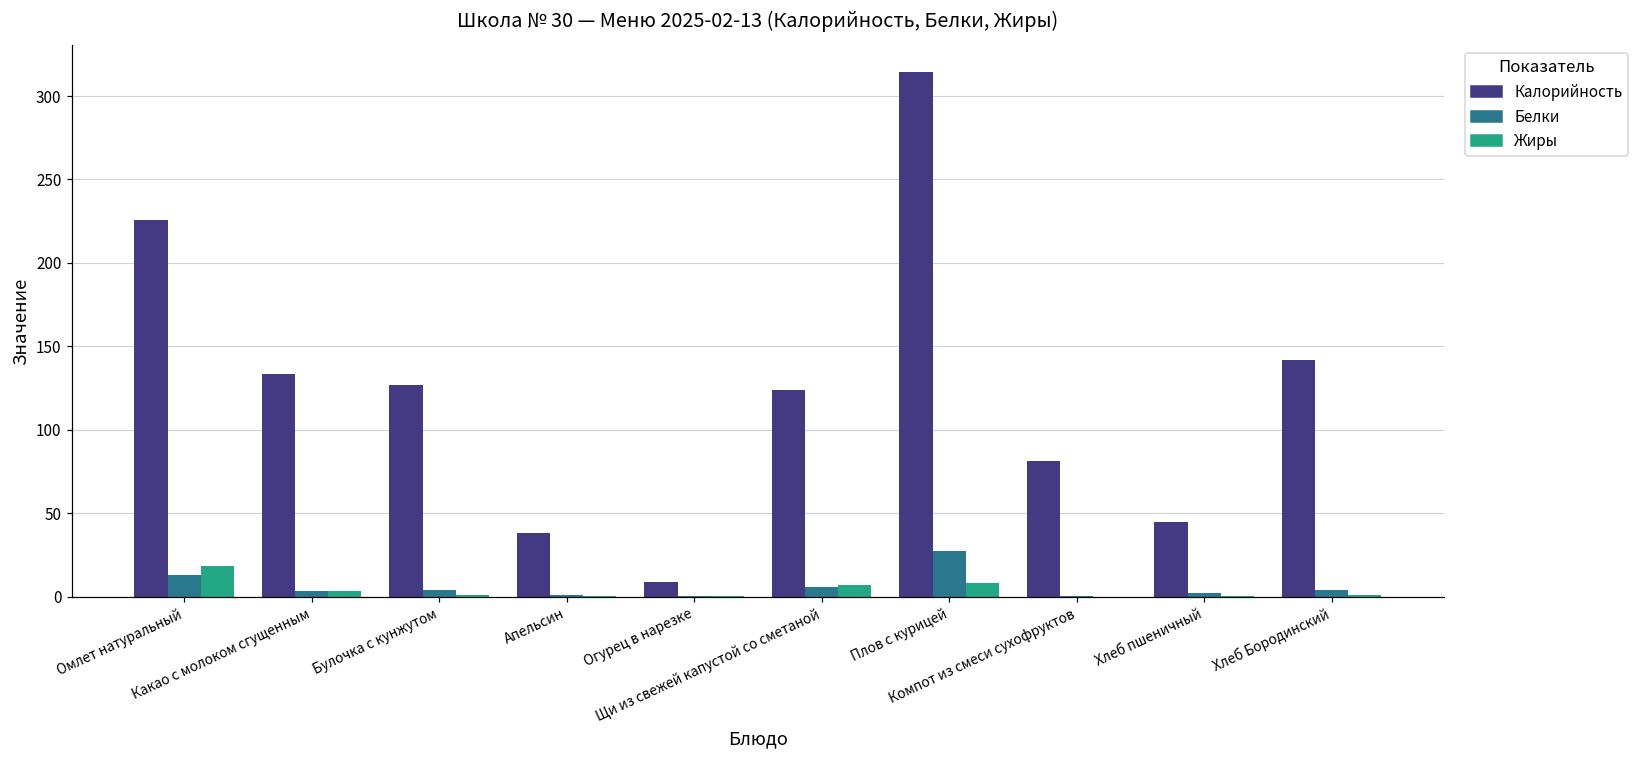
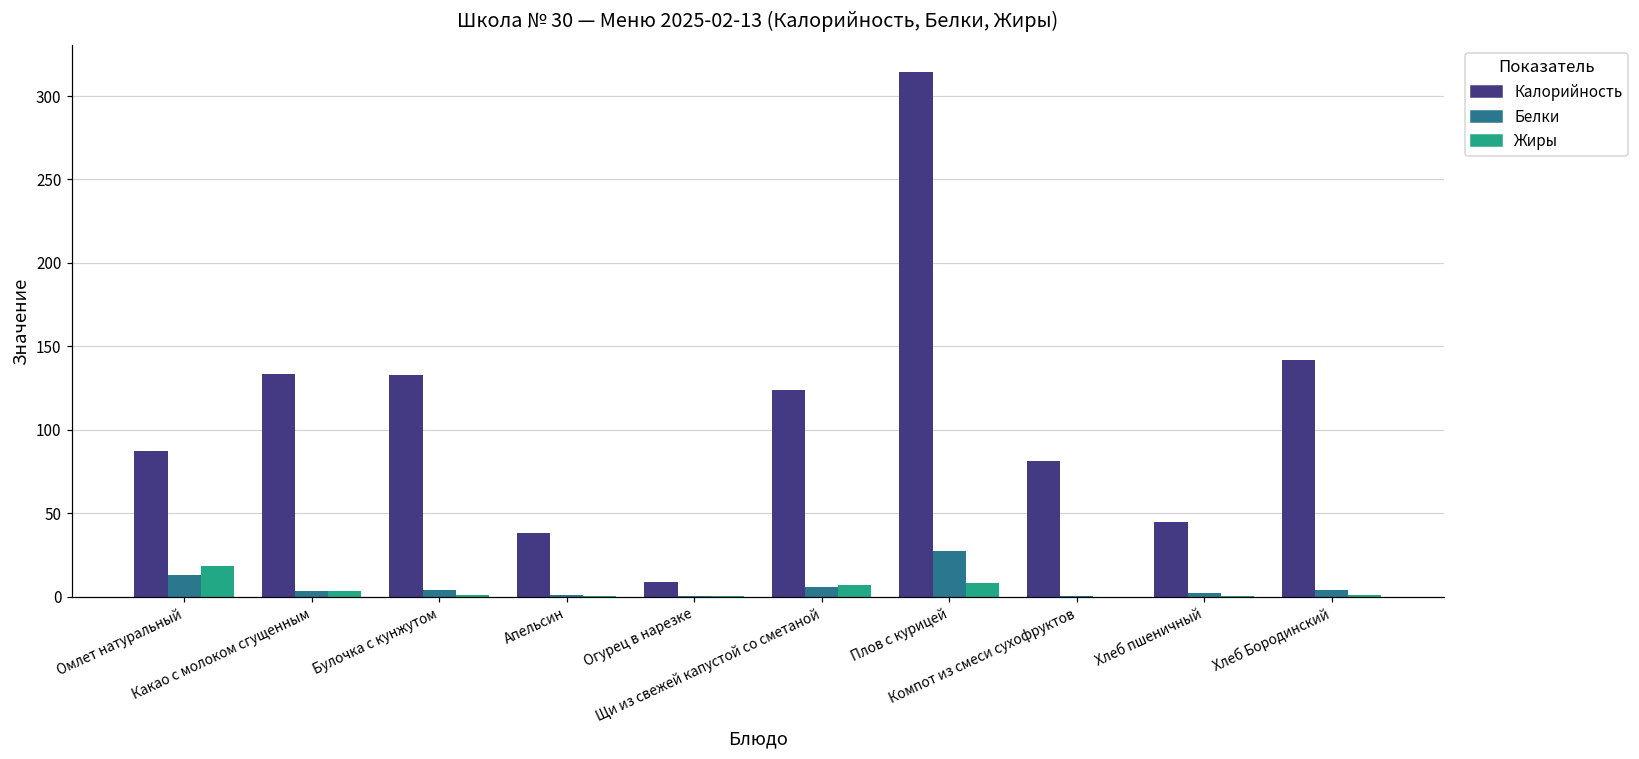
  {
    "Калорийность": {
-     "Омлет натуральный": 226,
+     "Омлет натуральный": 87,
      "Какао с молоком сгущенным": 133,
-     "Булочка с кунжутом": 127,
+     "Булочка с кунжутом": 133,
      "Апельсин": 38,
      "Огурец в нарезке": 9,
      "Щи из свежей капустой со сметаной": 124,
      "Плов с курицей": 315,
      "Компот из смеси сухофруктов": 81,
      "Хлеб пшеничный": 45,
      "Хлеб Бородинский": 142
    }
  }
